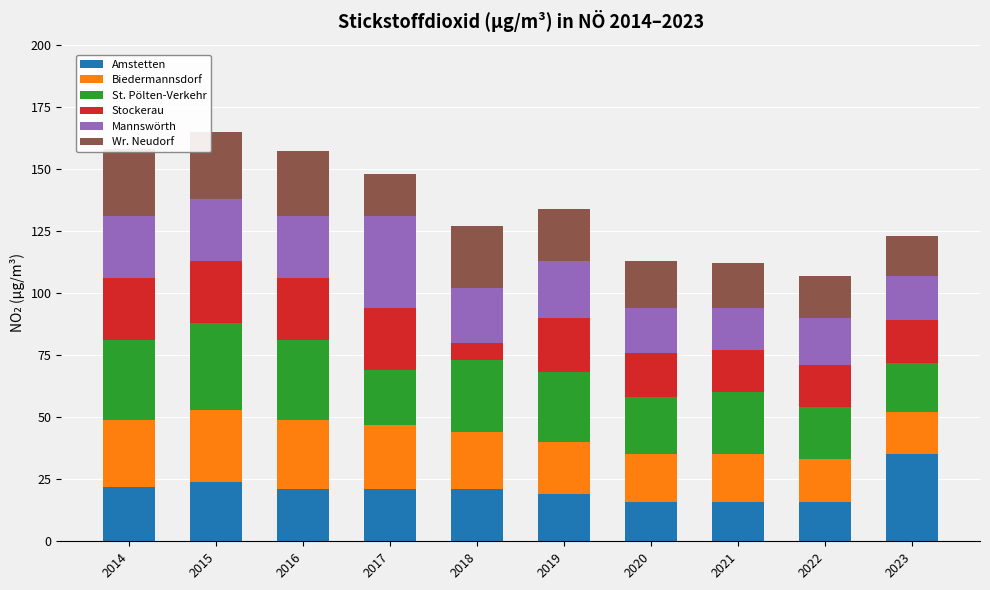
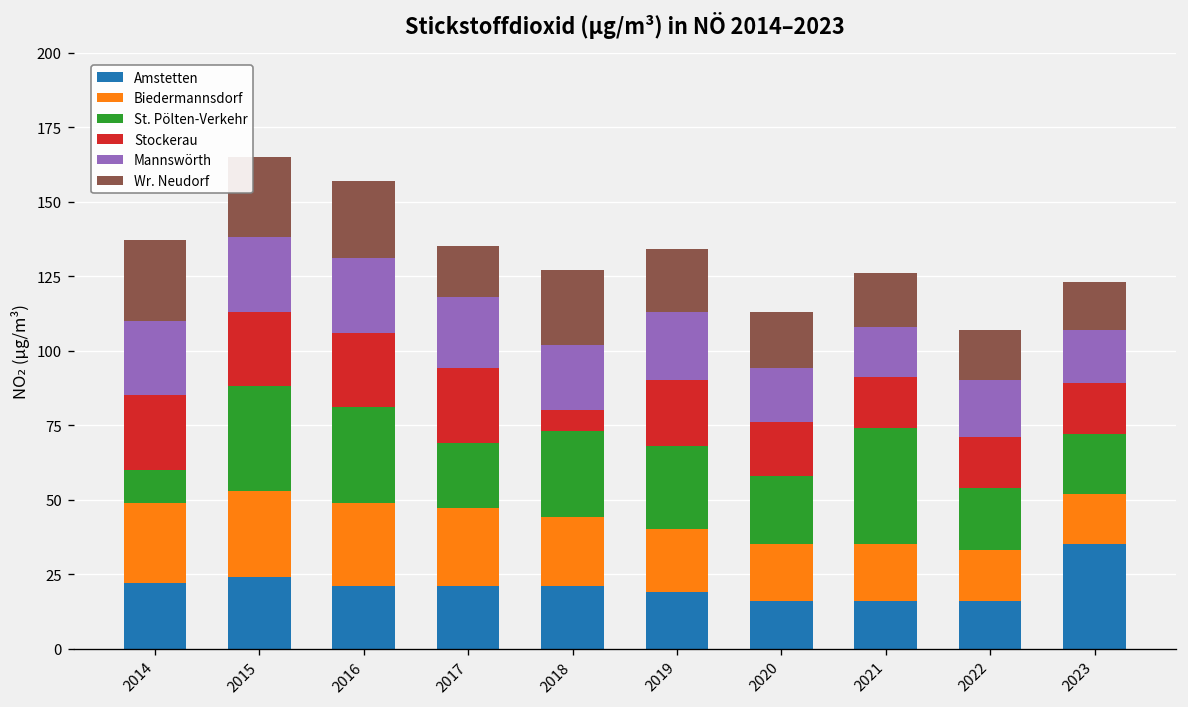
  {
    "Amstetten": {
      "2014": 22,
      "2015": 24,
      "2016": 21,
      "2017": 21,
      "2018": 21,
      "2019": 19,
      "2020": 16,
      "2021": 16,
      "2022": 16,
      "2023": 35
    },
    "Biedermannsdorf": {
      "2014": 27,
      "2015": 29,
      "2016": 28,
      "2017": 26,
      "2018": 23,
      "2019": 21,
      "2020": 19,
      "2021": 19,
      "2022": 17,
      "2023": 17
    },
    "St. Pölten-Verkehr": {
-     "2014": 32,
+     "2014": 11,
      "2015": 35,
      "2016": 32,
      "2017": 22,
      "2018": 29,
      "2019": 28,
      "2020": 23,
-     "2021": 25,
+     "2021": 39,
      "2022": 21,
      "2023": 20
    },
    "Stockerau": {
      "2014": 25,
      "2015": 25,
      "2016": 25,
      "2017": 25,
      "2018": 7,
      "2019": 22,
      "2020": 18,
      "2021": 17,
      "2022": 17,
      "2023": 17
    },
    "Mannswörth": {
      "2014": 25,
      "2015": 25,
      "2016": 25,
-     "2017": 37,
+     "2017": 24,
      "2018": 22,
      "2019": 23,
      "2020": 18,
      "2021": 17,
      "2022": 19,
      "2023": 18
    },
    "Wr. Neudorf": {
      "2015": 27,
      "2016": 26,
      "2017": 17,
      "2018": 25,
      "2019": 21,
      "2020": 19,
      "2021": 18,
      "2022": 17,
      "2023": 16
    }
  }
